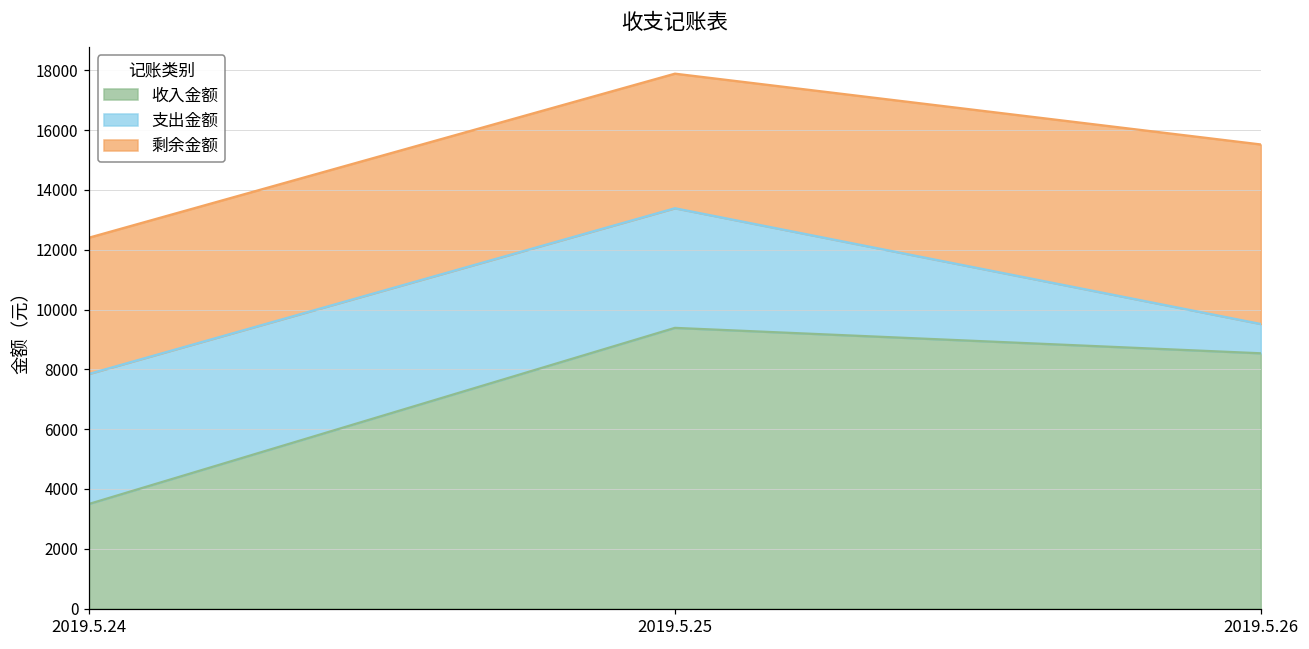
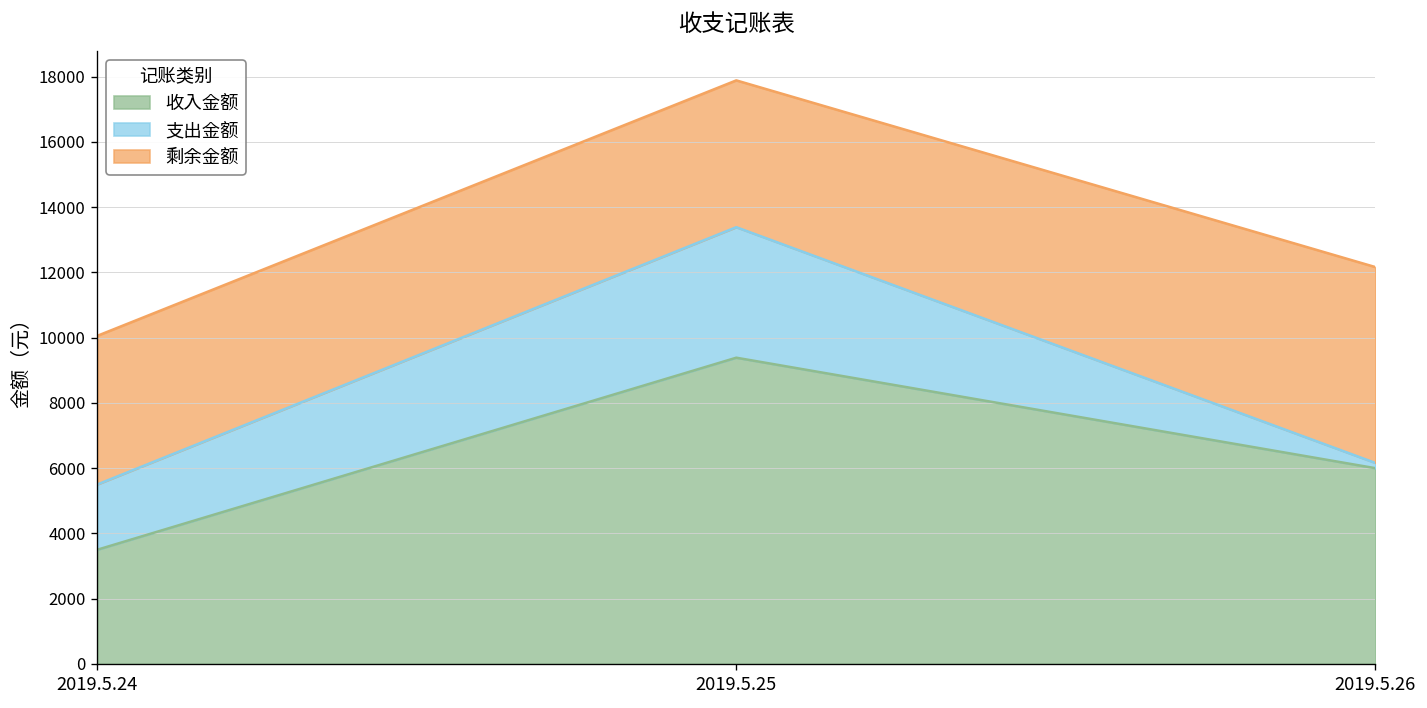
  {
    "收入金额": {
      "2019.5.24": 3500,
      "2019.5.25": 9400,
-     "2019.5.26": 8500
+     "2019.5.26": 6000
    },
    "支出金额": {
-     "2019.5.24": 4300,
+     "2019.5.24": 2000,
      "2019.5.25": 4000,
-     "2019.5.26": 1000
+     "2019.5.26": 200
    },
    "剩余金额": {
      "2019.5.24": 4600,
      "2019.5.25": 4500,
      "2019.5.26": 6000
    }
  }
